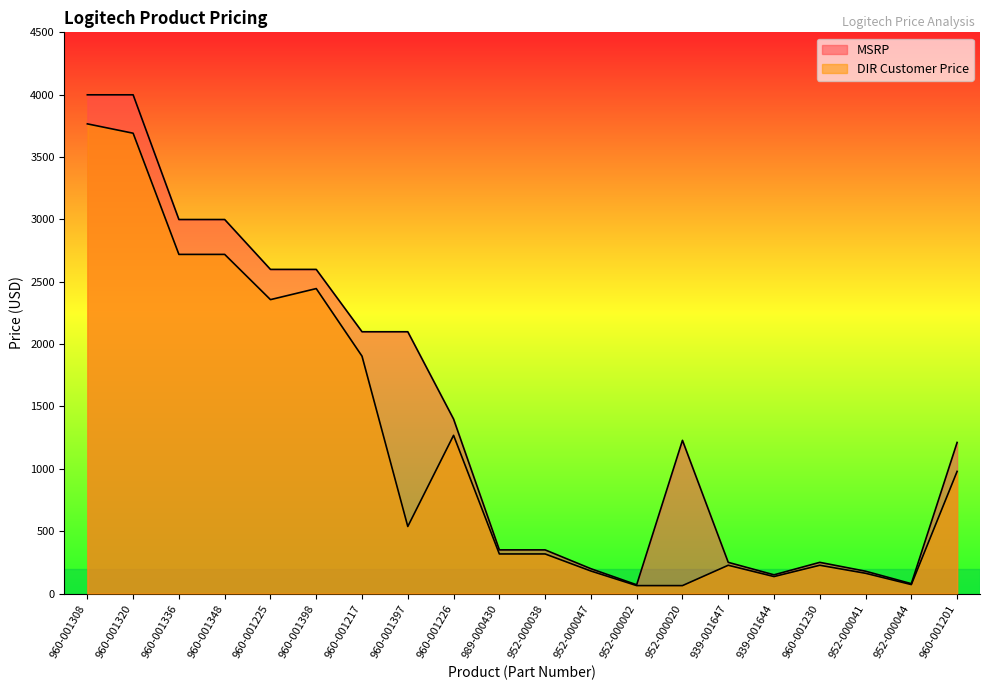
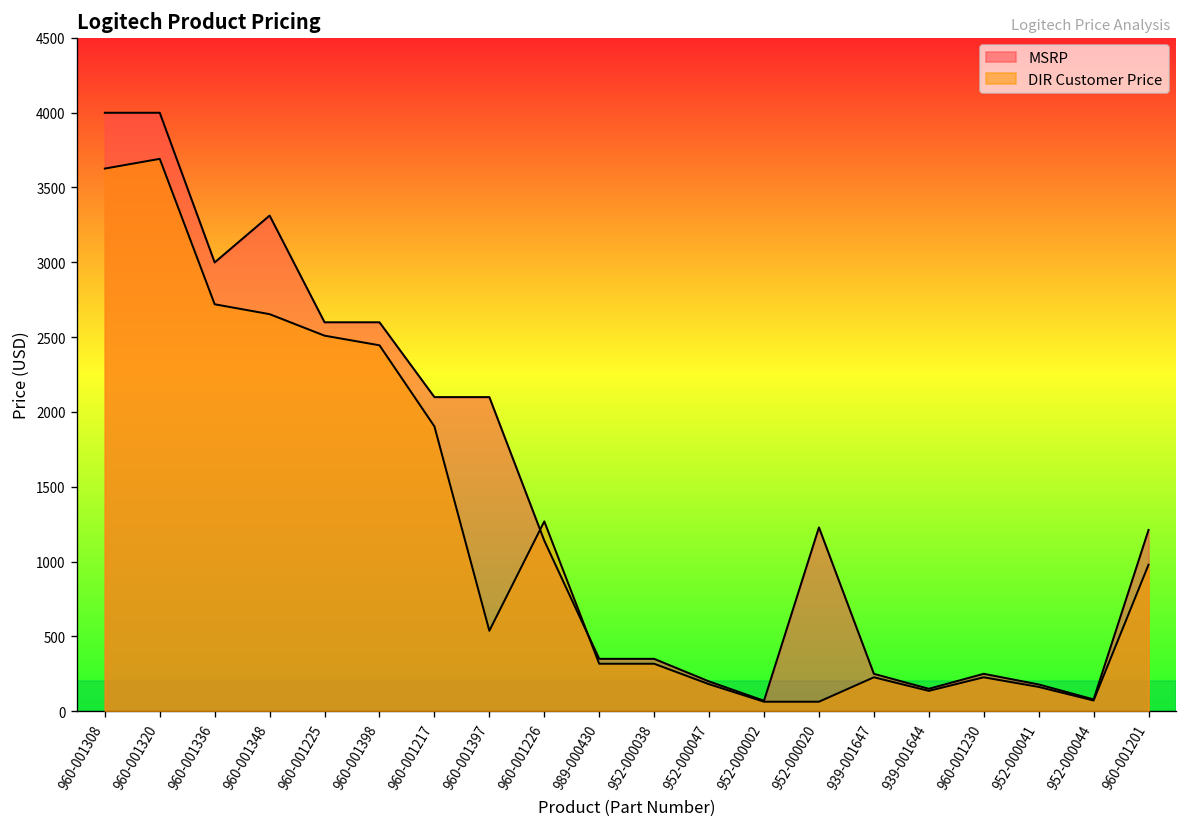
  {
    "MSRP": {
      "960-001308": 4000,
      "960-001320": 4000,
      "960-001336": 3000,
-     "960-001348": 3000,
+     "960-001348": 3310,
      "960-001225": 2600,
      "960-001398": 2600,
      "960-001217": 2100,
      "960-001397": 2100,
-     "960-001226": 1400,
+     "960-001226": 1140,
      "989-000430": 350,
      "952-000038": 350,
      "952-000020": 1230,
      "939-001647": 250,
      "960-001230": 250,
      "960-001201": 1210
    },
    "DIR Customer Price": {
-     "960-001308": 3770,
+     "960-001308": 3630,
      "960-001320": 3690,
      "960-001336": 2720,
-     "960-001348": 2720,
-     "960-001225": 2360,
+     "960-001348": 2650,
+     "960-001225": 2510,
      "960-001398": 2450,
      "960-001217": 1900,
      "960-001397": 540,
      "960-001226": 1270,
      "989-000430": 320,
      "952-000038": 320,
      "952-000020": 60,
      "939-001647": 230,
      "960-001230": 230,
      "960-001201": 980
    }
  }
